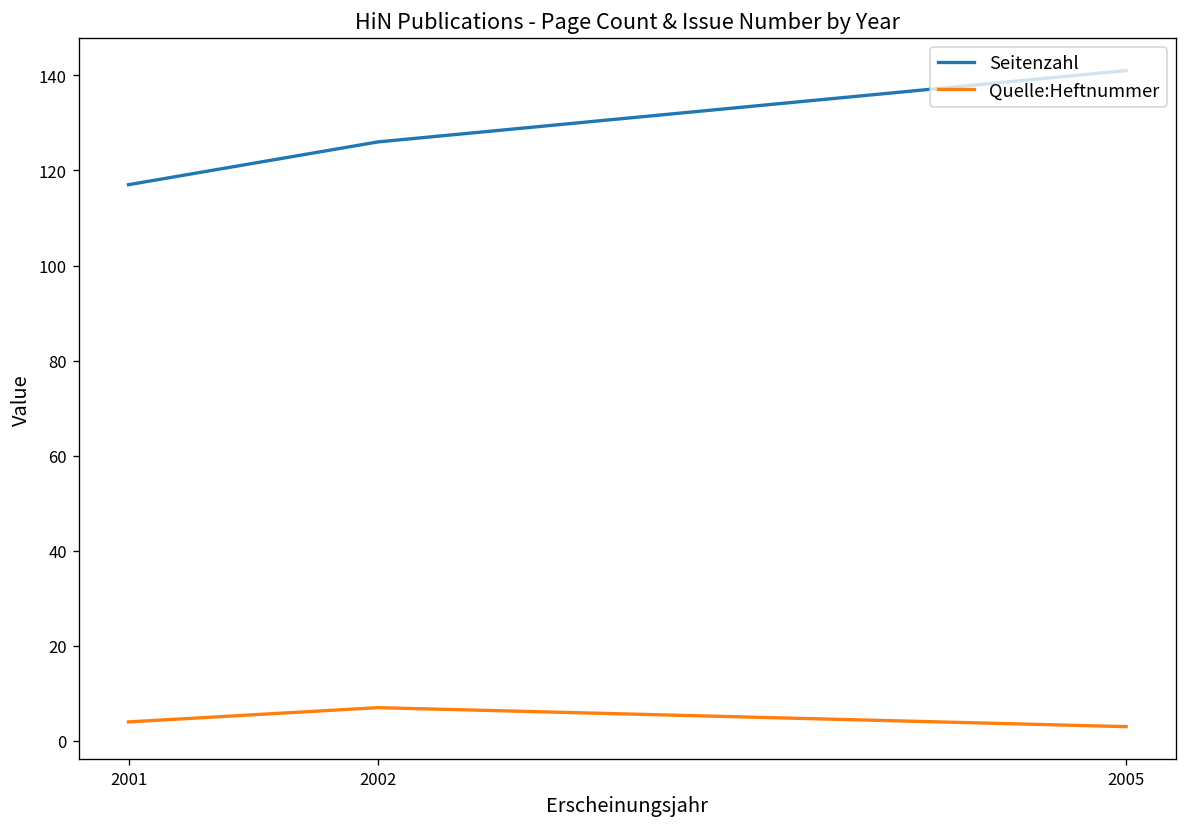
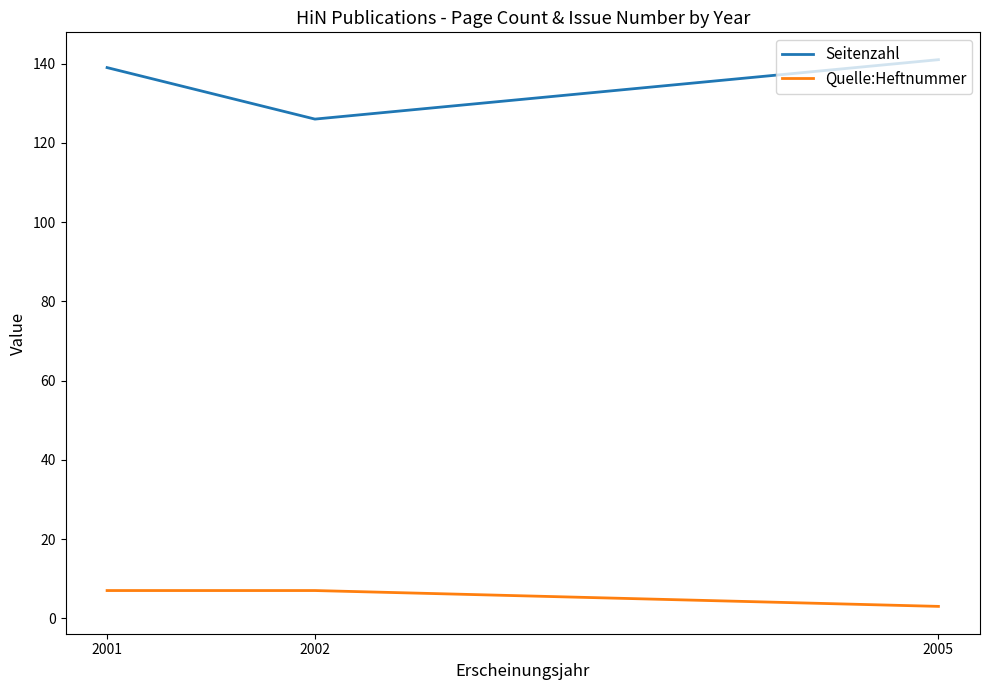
  {
    "Seitenzahl": {
-     "2001": 117,
+     "2001": 139,
      "2002": 126
    },
    "Quelle:Heftnummer": {
-     "2001": 4,
+     "2001": 7,
      "2002": 7,
      "2005": 3
    }
  }
